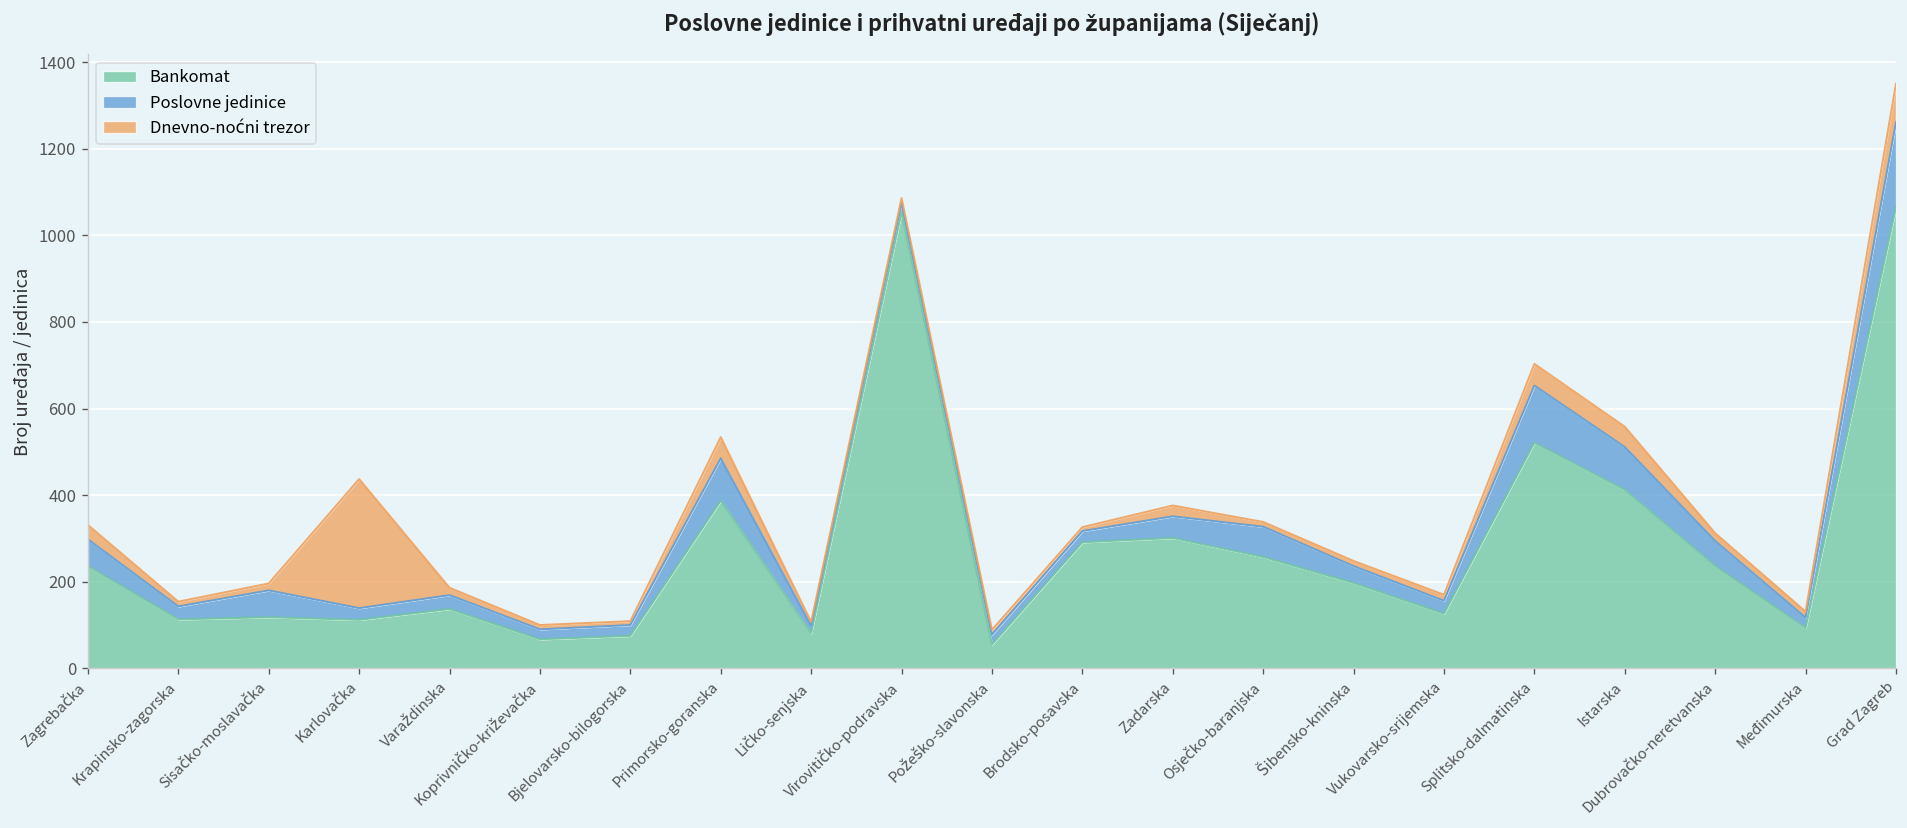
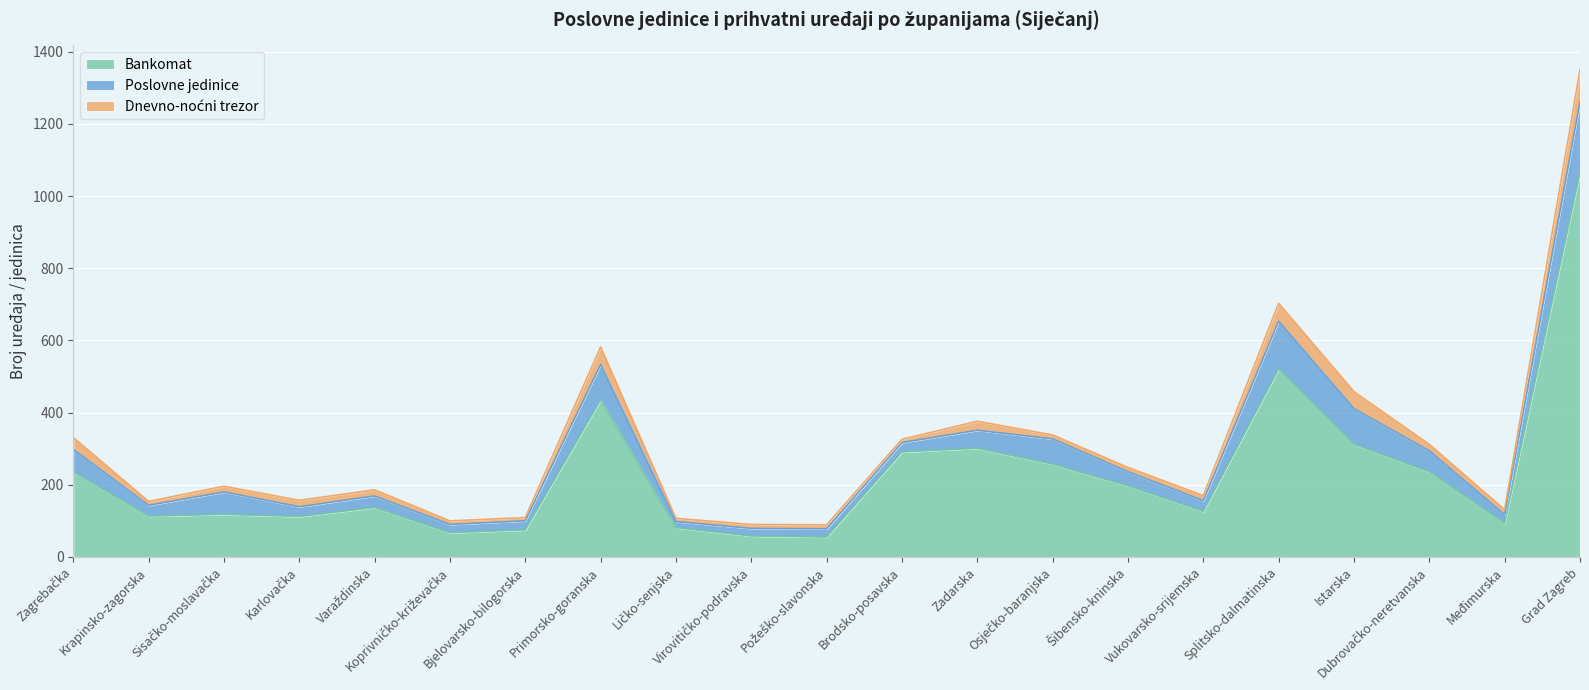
  {
    "Bankomat": {
      "Zagrebačka": 240,
      "Krapinsko-zagorska": 110,
      "Sisačko-moslavačka": 120,
      "Karlovačka": 110,
      "Varaždinska": 140,
      "Koprivničko-križevačka": 70,
      "Bjelovarsko-bilogorska": 80,
-     "Primorsko-goranska": 390,
+     "Primorsko-goranska": 440,
      "Ličko-senjska": 80,
-     "Virovitičko-podravska": 1050,
+     "Virovitičko-podravska": 60,
      "Požeško-slavonska": 60,
      "Brodsko-posavska": 290,
      "Zadarska": 300,
      "Osječko-baranjska": 260,
      "Šibensko-kninska": 200,
      "Vukovarsko-srijemska": 130,
      "Splitsko-dalmatinska": 520,
-     "Istarska": 410,
+     "Istarska": 310,
      "Dubrovačko-neretvanska": 240,
      "Međimurska": 90,
      "Grad Zagreb": 1070
    },
    "Poslovne jedinice": {
      "Zagrebačka": 60,
      "Krapinsko-zagorska": 30,
      "Sisačko-moslavačka": 60,
      "Karlovačka": 30,
      "Varaždinska": 30,
      "Koprivničko-križevačka": 20,
      "Bjelovarsko-bilogorska": 30,
      "Primorsko-goranska": 100,
      "Ličko-senjska": 20,
      "Virovitičko-podravska": 20,
      "Požeško-slavonska": 20,
      "Brodsko-posavska": 30,
      "Zadarska": 50,
      "Osječko-baranjska": 70,
      "Šibensko-kninska": 40,
      "Vukovarsko-srijemska": 30,
      "Splitsko-dalmatinska": 130,
      "Istarska": 100,
      "Dubrovačko-neretvanska": 60,
      "Međimurska": 20,
      "Grad Zagreb": 200
    },
    "Dnevno-noćni trezor": {
      "Zagrebačka": 30,
      "Krapinsko-zagorska": 10,
      "Sisačko-moslavačka": 20,
-     "Karlovačka": 300,
+     "Karlovačka": 20,
      "Varaždinska": 20,
      "Koprivničko-križevačka": 10,
      "Bjelovarsko-bilogorska": 10,
      "Primorsko-goranska": 50,
      "Ličko-senjska": 10,
      "Virovitičko-podravska": 10,
      "Požeško-slavonska": 10,
      "Brodsko-posavska": 10,
      "Zadarska": 30,
      "Osječko-baranjska": 10,
      "Šibensko-kninska": 10,
      "Vukovarsko-srijemska": 10,
      "Splitsko-dalmatinska": 50,
      "Istarska": 50,
      "Dubrovačko-neretvanska": 20,
      "Međimurska": 10,
      "Grad Zagreb": 90
    }
  }
